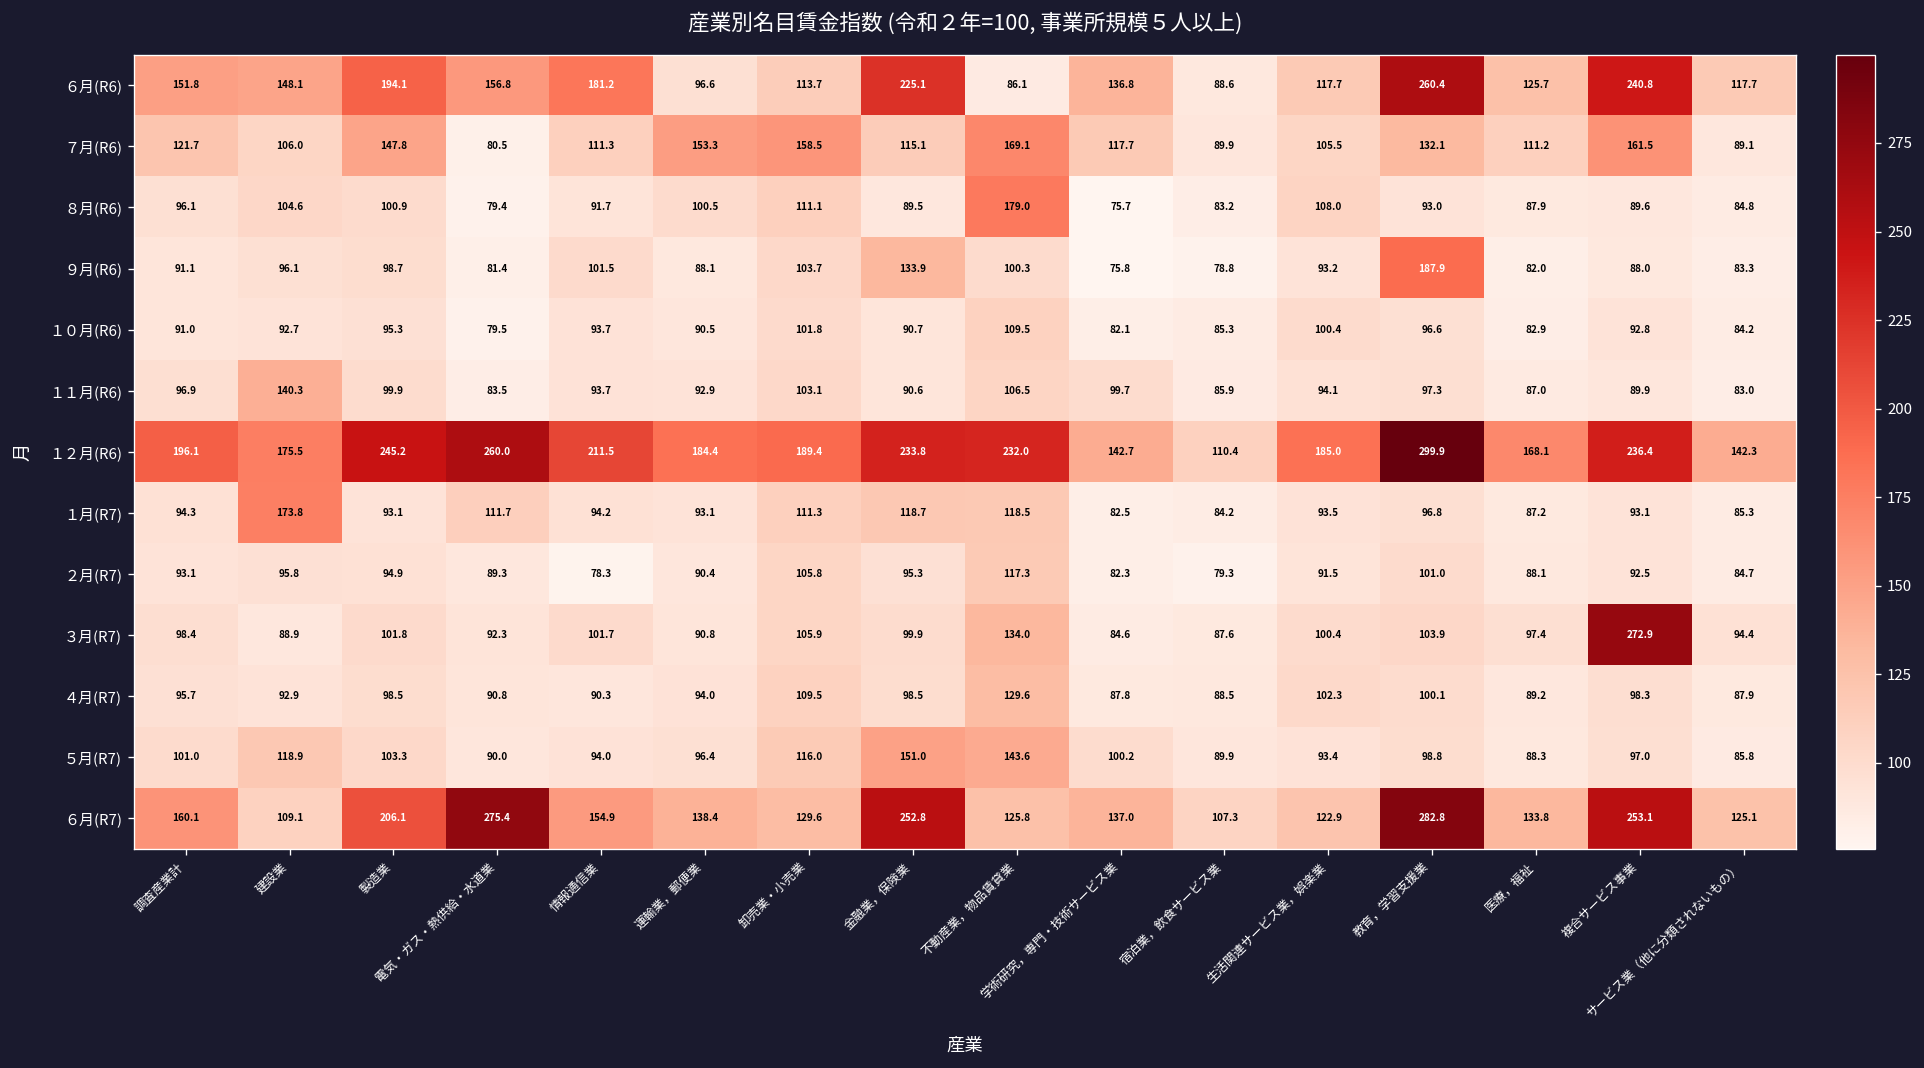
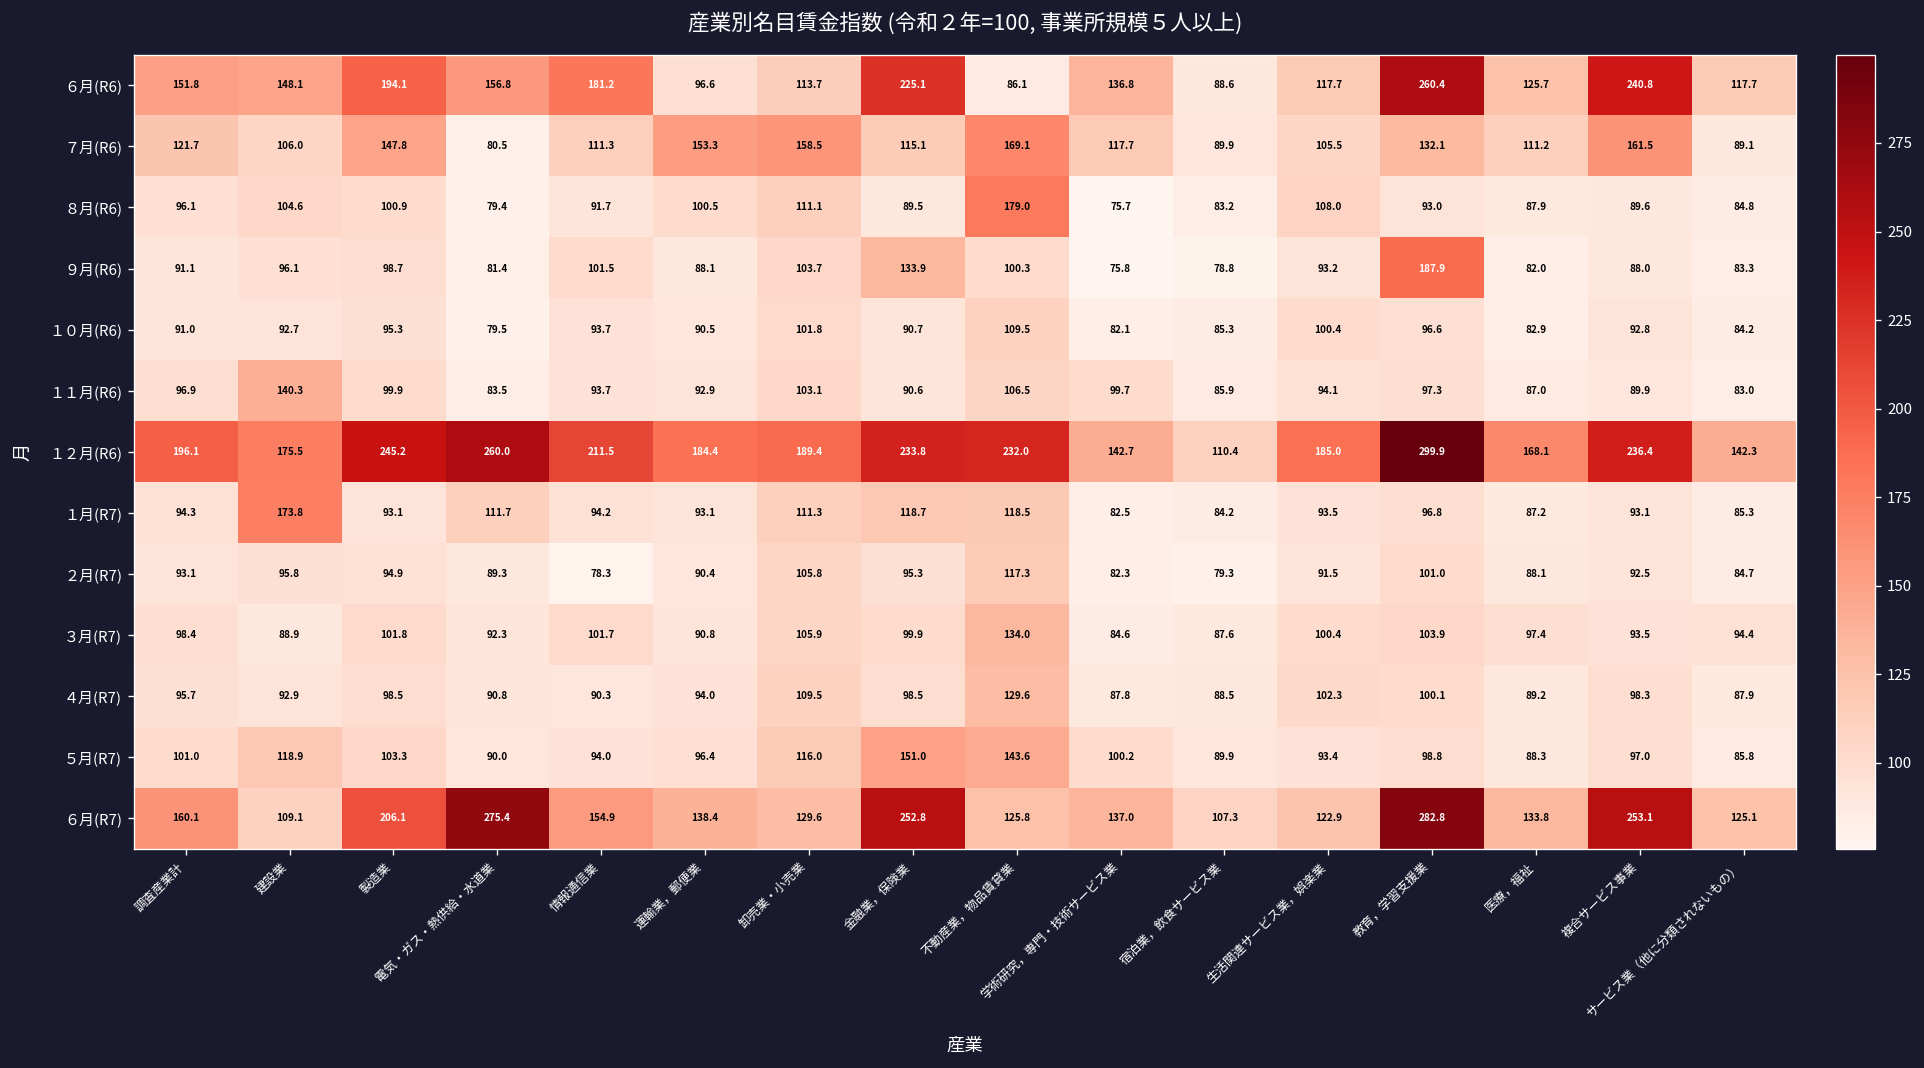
  {
    "３月(R7)": {
      "調査産業計": 98.4,
      "建設業": 88.9,
      "製造業": 101.8,
      "電気・ガス・熱供給・水道業": 92.3,
      "情報通信業": 101.7,
      "運輸業，郵便業": 90.8,
      "卸売業・小売業": 105.9,
      "金融業，保険業": 99.9,
      "不動産業，物品賃貸業": 134.0,
      "学術研究，専門・技術サービス業": 84.6,
      "宿泊業，飲食サービス業": 87.6,
      "生活関連サービス業，娯楽業": 100.4,
      "教育，学習支援業": 103.9,
      "医療，福祉": 97.4,
-     "複合サービス事業": 272.9,
+     "複合サービス事業": 93.5,
      "サービス業（他に分類されないもの）": 94.4
    }
  }
